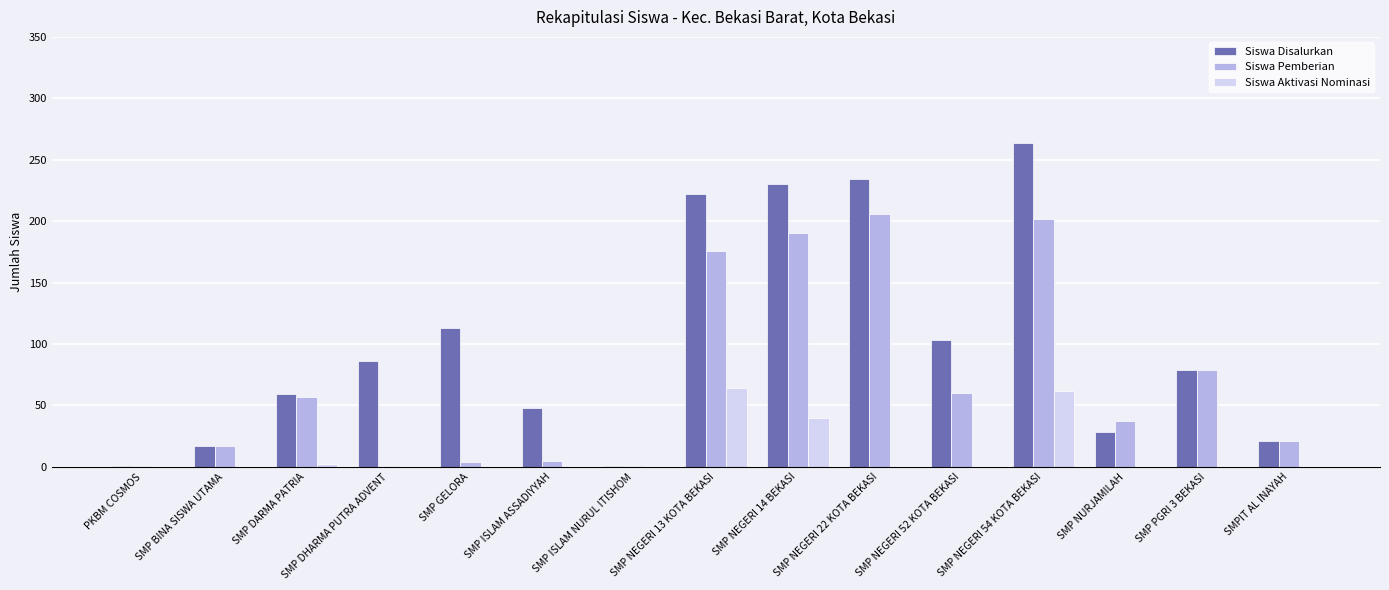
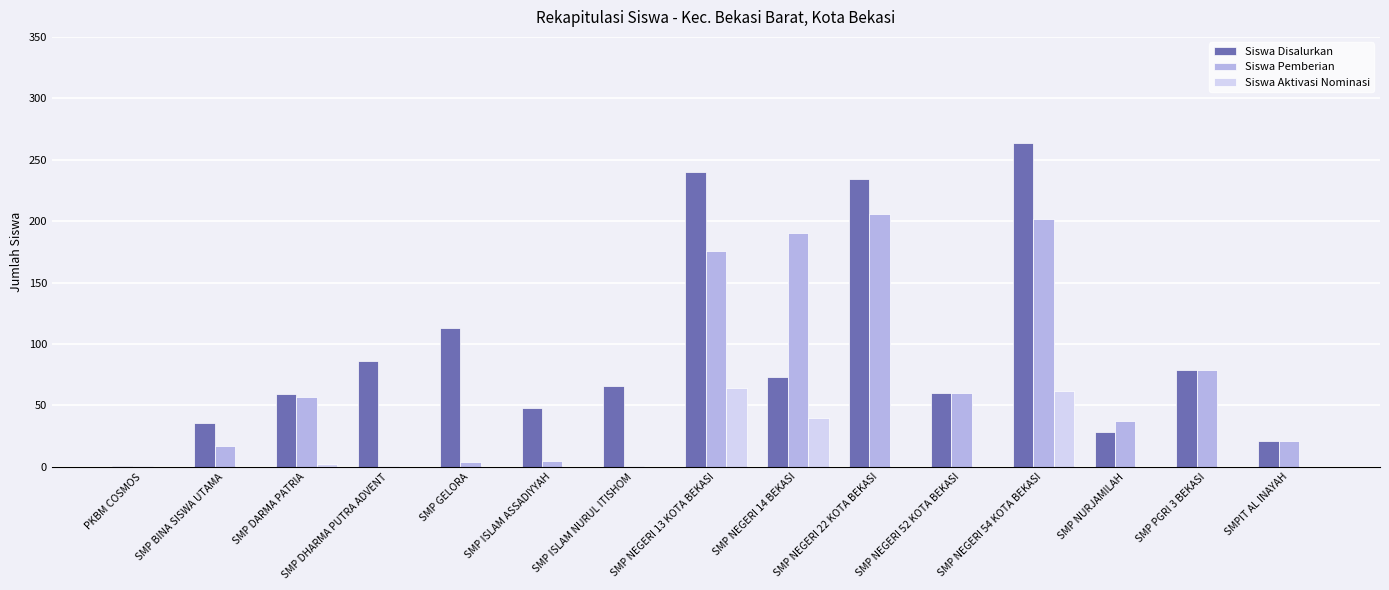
  {
    "Siswa Disalurkan": {
-     "SMP BINA SISWA UTAMA": 17,
+     "SMP BINA SISWA UTAMA": 36,
      "SMP DARMA PATRIA": 59,
      "SMP DHARMA PUTRA ADVENT": 86,
      "SMP GELORA": 113,
      "SMP ISLAM ASSADIYYAH": 48,
-     "SMP ISLAM NURUL ITISHOM": 1,
-     "SMP NEGERI 13 KOTA BEKASI": 222,
-     "SMP NEGERI 14 BEKASI": 230,
+     "SMP ISLAM NURUL ITISHOM": 66,
+     "SMP NEGERI 13 KOTA BEKASI": 240,
+     "SMP NEGERI 14 BEKASI": 73,
      "SMP NEGERI 22 KOTA BEKASI": 234,
-     "SMP NEGERI 52 KOTA BEKASI": 103,
+     "SMP NEGERI 52 KOTA BEKASI": 60,
      "SMP NEGERI 54 KOTA BEKASI": 264,
      "SMP NURJAMILAH": 28,
      "SMP PGRI 3 BEKASI": 79,
      "SMPIT AL INAYAH": 21
    }
  }
